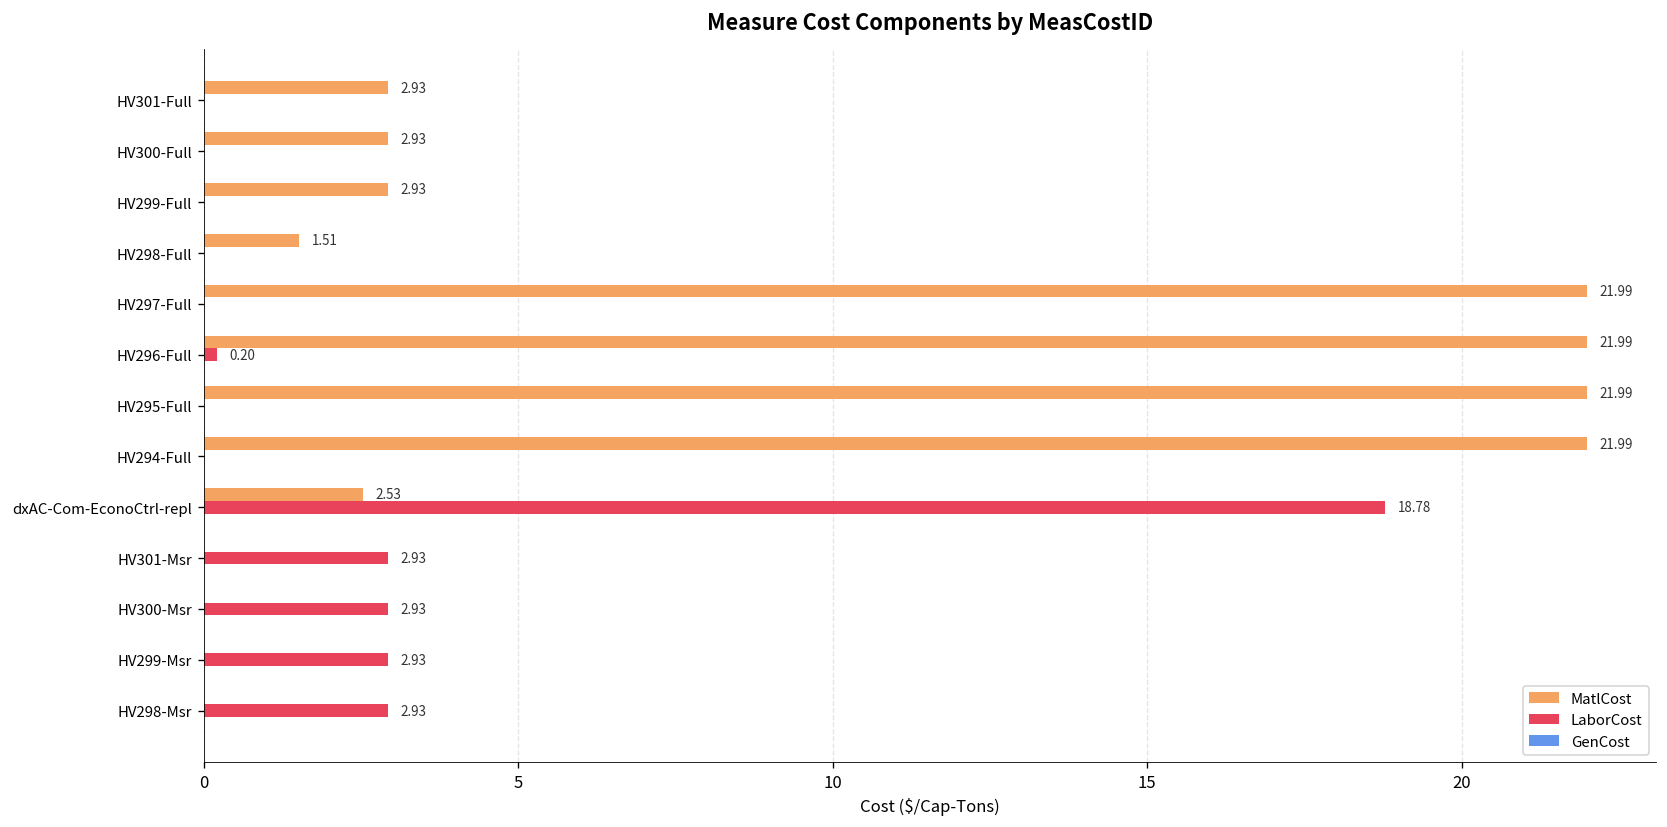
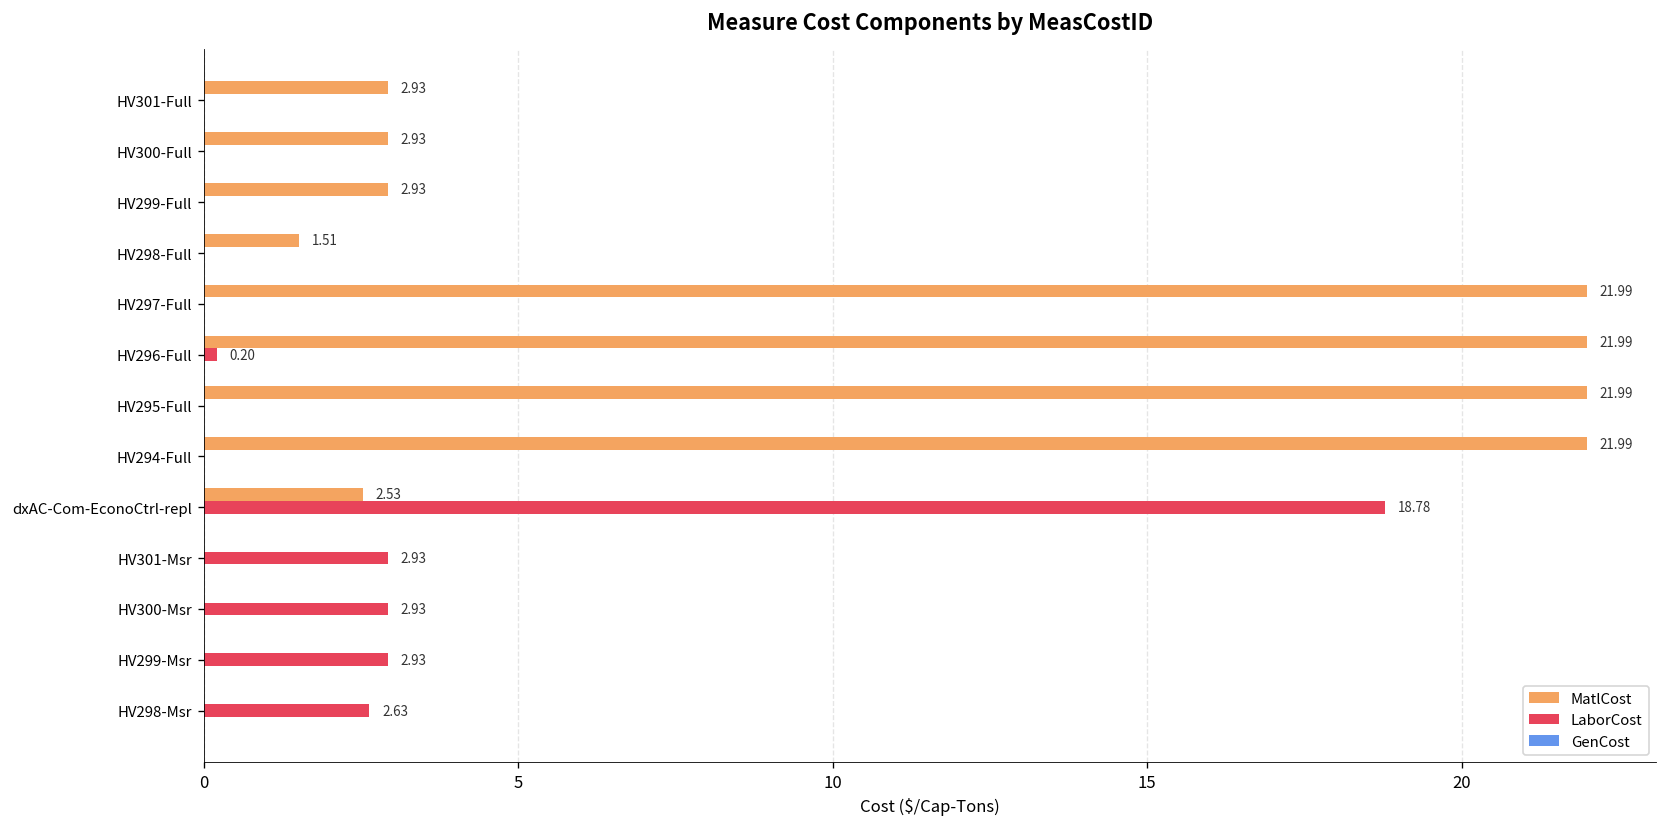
  {
    "MatlCost": {
      "HV301-Full": 2.93,
      "HV300-Full": 2.93,
      "HV299-Full": 2.93,
      "HV298-Full": 1.51,
      "HV297-Full": 21.99,
      "HV296-Full": 21.99,
      "HV295-Full": 21.99,
      "HV294-Full": 21.99,
      "dxAC-Com-EconoCtrl-repl": 2.53
    },
    "LaborCost": {
      "HV296-Full": 0.20,
      "dxAC-Com-EconoCtrl-repl": 18.78,
      "HV301-Msr": 2.93,
      "HV300-Msr": 2.93,
      "HV299-Msr": 2.93,
-     "HV298-Msr": 2.93
+     "HV298-Msr": 2.63
    },
    "GenCost": {
      "HV301-Full": 0.0,
      "HV300-Full": 0.0,
      "HV299-Full": 0.0,
      "HV298-Full": 0.0,
      "HV297-Full": 0.0,
      "HV296-Full": 0.0,
      "HV295-Full": 0.0,
      "HV294-Full": 0.0,
      "dxAC-Com-EconoCtrl-repl": 0.0,
      "HV301-Msr": 0.0,
      "HV300-Msr": 0.0,
      "HV299-Msr": 0.0,
      "HV298-Msr": 0.0
    }
  }
